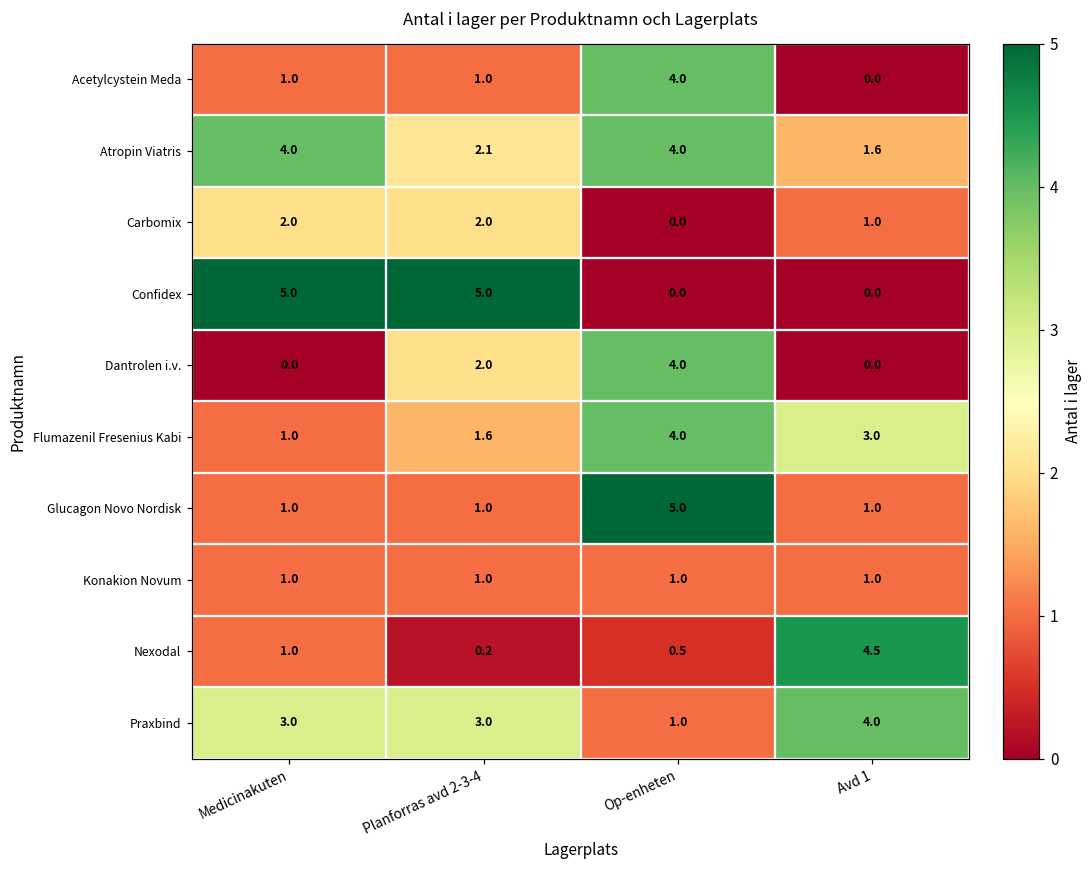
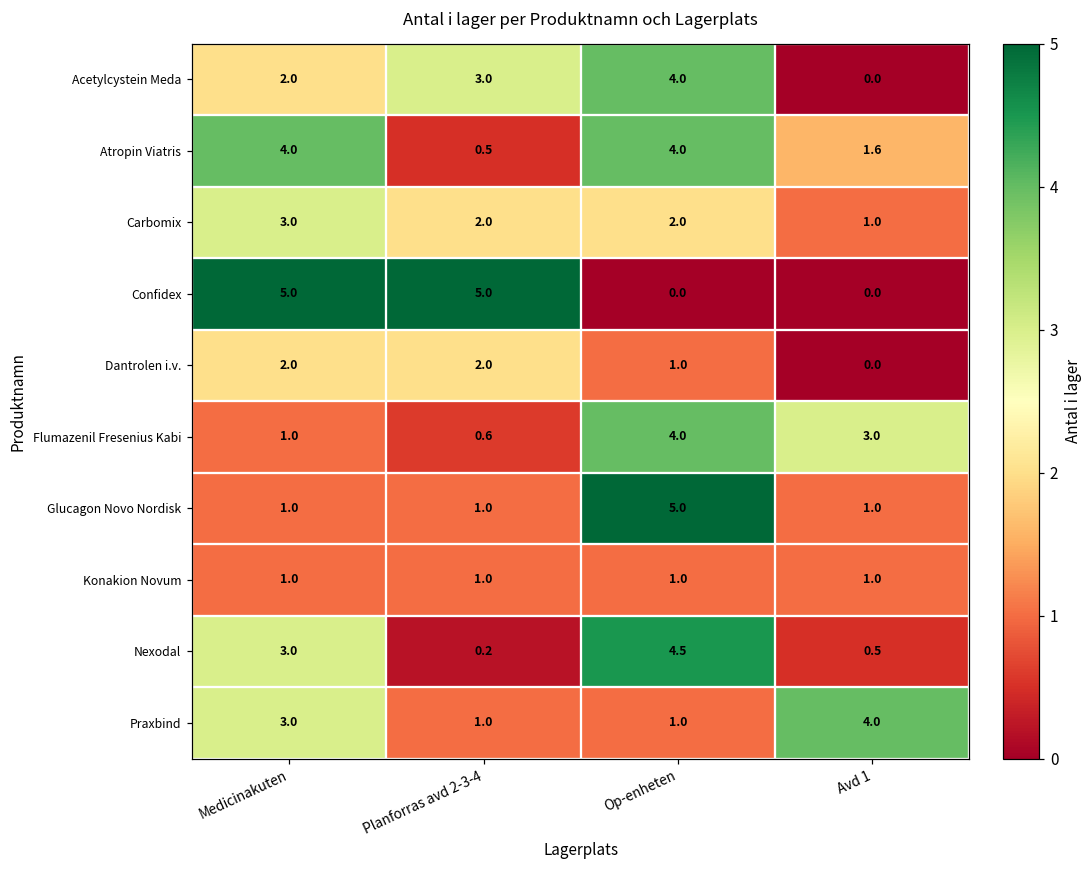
  {
    "Acetylcystein Meda": {
-     "Medicinakuten": 1.0,
-     "Planforras avd 2-3-4": 1.0,
+     "Medicinakuten": 2.0,
+     "Planforras avd 2-3-4": 3.0,
      "Op-enheten": 4.0,
      "Avd 1": 0.0
    },
    "Atropin Viatris": {
      "Medicinakuten": 4.0,
-     "Planforras avd 2-3-4": 2.1,
+     "Planforras avd 2-3-4": 0.5,
      "Op-enheten": 4.0,
      "Avd 1": 1.6
    },
    "Carbomix": {
-     "Medicinakuten": 2.0,
+     "Medicinakuten": 3.0,
      "Planforras avd 2-3-4": 2.0,
-     "Op-enheten": 0.0,
+     "Op-enheten": 2.0,
      "Avd 1": 1.0
    },
    "Confidex": {
      "Medicinakuten": 5.0,
      "Planforras avd 2-3-4": 5.0,
      "Op-enheten": 0.0,
      "Avd 1": 0.0
    },
    "Dantrolen i.v.": {
-     "Medicinakuten": 0.0,
+     "Medicinakuten": 2.0,
      "Planforras avd 2-3-4": 2.0,
-     "Op-enheten": 4.0,
+     "Op-enheten": 1.0,
      "Avd 1": 0.0
    },
    "Flumazenil Fresenius Kabi": {
      "Medicinakuten": 1.0,
-     "Planforras avd 2-3-4": 1.6,
+     "Planforras avd 2-3-4": 0.6,
      "Op-enheten": 4.0,
      "Avd 1": 3.0
    },
    "Glucagon Novo Nordisk": {
      "Medicinakuten": 1.0,
      "Planforras avd 2-3-4": 1.0,
      "Op-enheten": 5.0,
      "Avd 1": 1.0
    },
    "Konakion Novum": {
      "Medicinakuten": 1.0,
      "Planforras avd 2-3-4": 1.0,
      "Op-enheten": 1.0,
      "Avd 1": 1.0
    },
    "Nexodal": {
-     "Medicinakuten": 1.0,
+     "Medicinakuten": 3.0,
      "Planforras avd 2-3-4": 0.2,
-     "Op-enheten": 0.5,
-     "Avd 1": 4.5
+     "Op-enheten": 4.5,
+     "Avd 1": 0.5
    },
    "Praxbind": {
      "Medicinakuten": 3.0,
-     "Planforras avd 2-3-4": 3.0,
+     "Planforras avd 2-3-4": 1.0,
      "Op-enheten": 1.0,
      "Avd 1": 4.0
    }
  }
